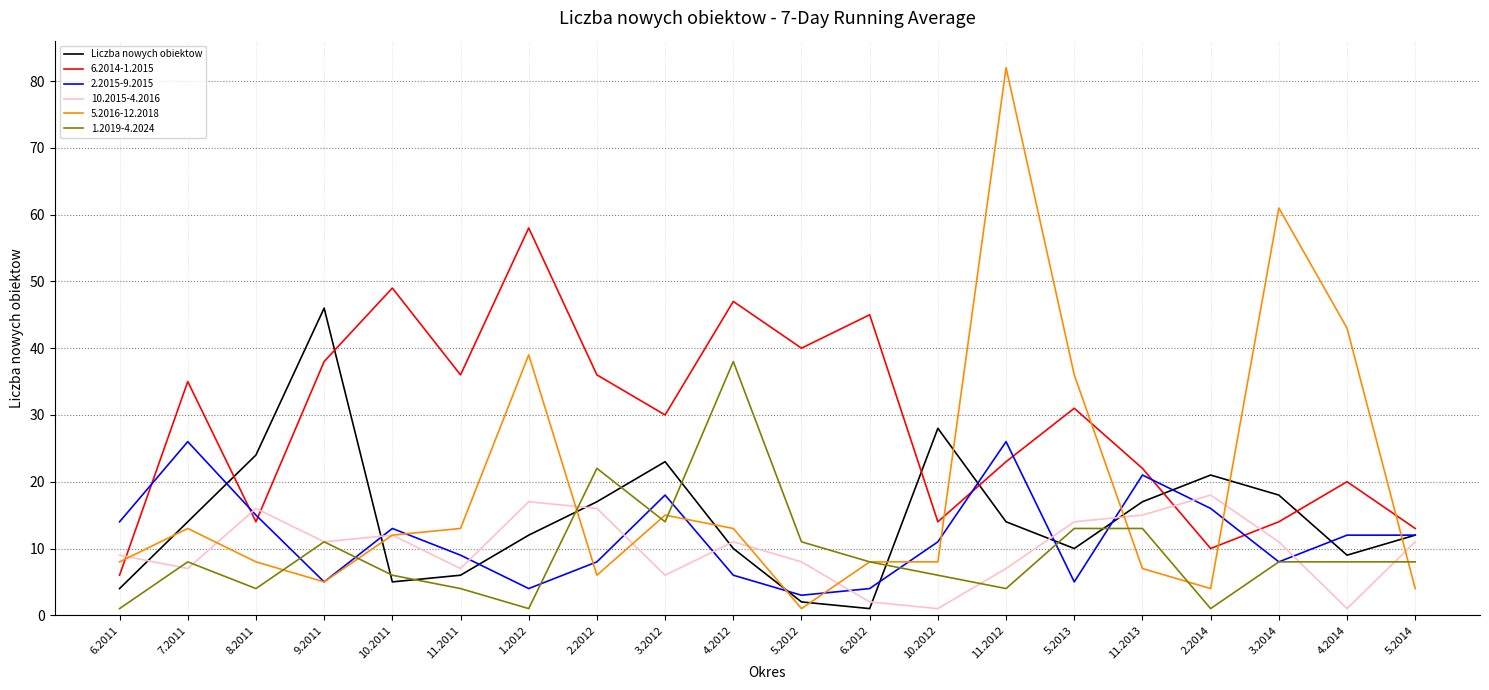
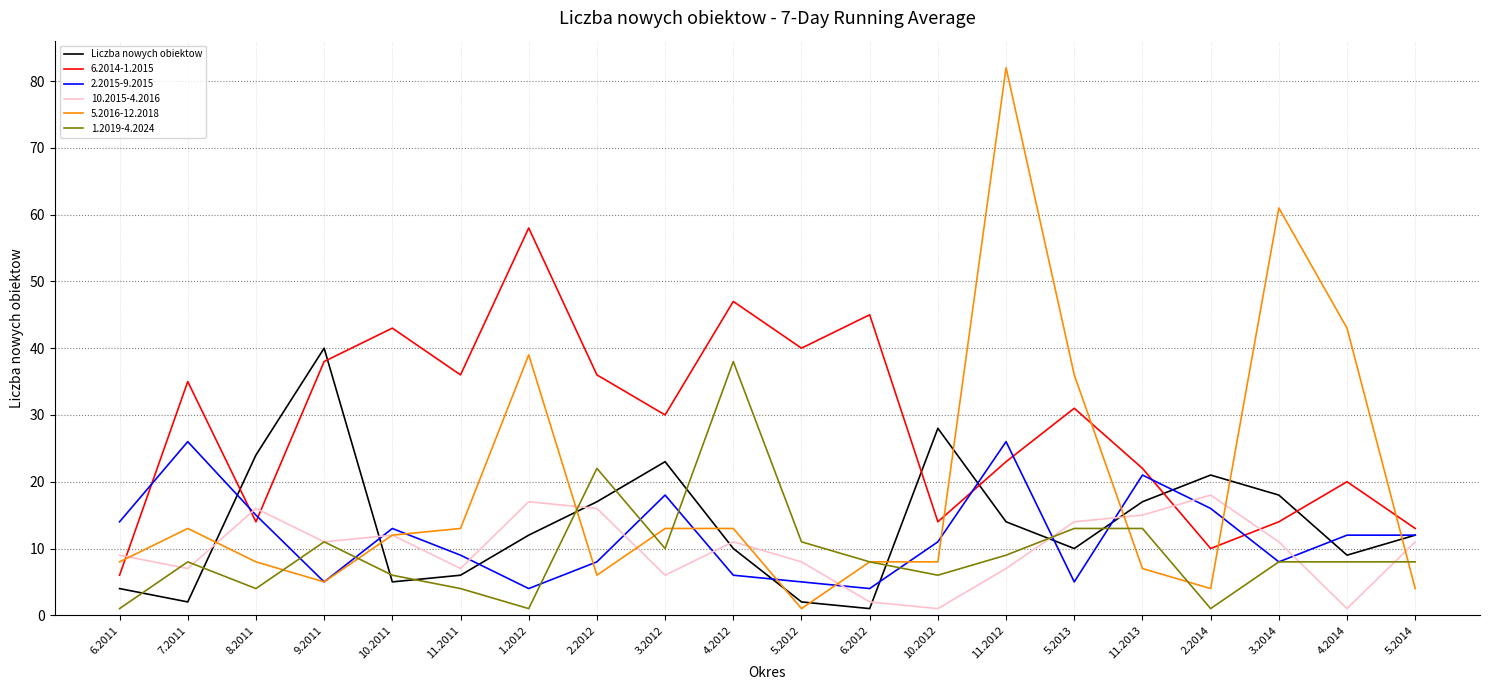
  {
    "Liczba nowych obiektow": {
      "6.2011": 4,
-     "7.2011": 14,
+     "7.2011": 2,
      "8.2011": 24,
-     "9.2011": 46,
+     "9.2011": 40,
      "10.2011": 5,
      "11.2011": 6,
      "1.2012": 12,
      "2.2012": 17,
      "3.2012": 23,
      "4.2012": 10,
      "5.2012": 2,
      "6.2012": 1,
      "10.2012": 28,
      "11.2012": 14,
      "5.2013": 10,
      "11.2013": 17,
      "2.2014": 21,
      "3.2014": 18,
      "4.2014": 9
    },
    "6.2014-1.2015": {
      "6.2011": 6,
      "7.2011": 35,
      "8.2011": 14,
      "9.2011": 38,
-     "10.2011": 49,
+     "10.2011": 43,
      "11.2011": 36,
      "1.2012": 58,
      "2.2012": 36,
      "3.2012": 30,
      "4.2012": 47,
      "5.2012": 40,
      "6.2012": 45,
      "10.2012": 14,
      "11.2012": 23,
      "5.2013": 31,
      "11.2013": 22,
      "2.2014": 10,
      "3.2014": 14,
      "4.2014": 20,
      "5.2014": 13
    },
    "2.2015-9.2015": {
      "6.2011": 14,
      "7.2011": 26,
      "8.2011": 15,
      "10.2011": 13,
      "11.2011": 9,
      "1.2012": 4,
      "2.2012": 8,
      "3.2012": 18,
      "4.2012": 6,
-     "5.2012": 3,
+     "5.2012": 5,
      "6.2012": 4,
      "10.2012": 11,
      "11.2012": 26,
      "5.2013": 5,
      "11.2013": 21,
      "2.2014": 16,
      "4.2014": 12
    },
    "10.2015-4.2016": {
      "6.2011": 9,
      "7.2011": 7,
      "8.2011": 16,
      "11.2011": 7,
      "1.2012": 17,
      "2.2012": 16,
      "3.2012": 6,
      "4.2012": 11,
      "5.2012": 8,
      "6.2012": 2,
      "10.2012": 1,
      "11.2012": 7,
      "5.2013": 14,
      "11.2013": 15,
      "2.2014": 18,
      "3.2014": 11,
      "4.2014": 1,
      "5.2014": 11
    },
    "5.2016-12.2018": {
      "6.2011": 8,
      "7.2011": 13,
      "8.2011": 8,
      "11.2011": 13,
      "1.2012": 39,
      "2.2012": 6,
-     "3.2012": 15,
+     "3.2012": 13,
      "4.2012": 13,
      "5.2012": 1,
      "10.2012": 8,
      "11.2012": 82,
      "5.2013": 36,
      "11.2013": 7,
      "2.2014": 4,
      "3.2014": 61,
      "4.2014": 43,
      "5.2014": 4
    },
    "1.2019-4.2024": {
      "6.2011": 1,
      "7.2011": 8,
      "8.2011": 4,
      "10.2011": 6,
      "11.2011": 4,
      "1.2012": 1,
      "2.2012": 22,
-     "3.2012": 14,
+     "3.2012": 10,
      "4.2012": 38,
      "5.2012": 11,
      "10.2012": 6,
-     "11.2012": 4,
+     "11.2012": 9,
      "5.2013": 13,
      "11.2013": 13,
      "2.2014": 1,
      "4.2014": 8,
      "5.2014": 8
    }
  }
